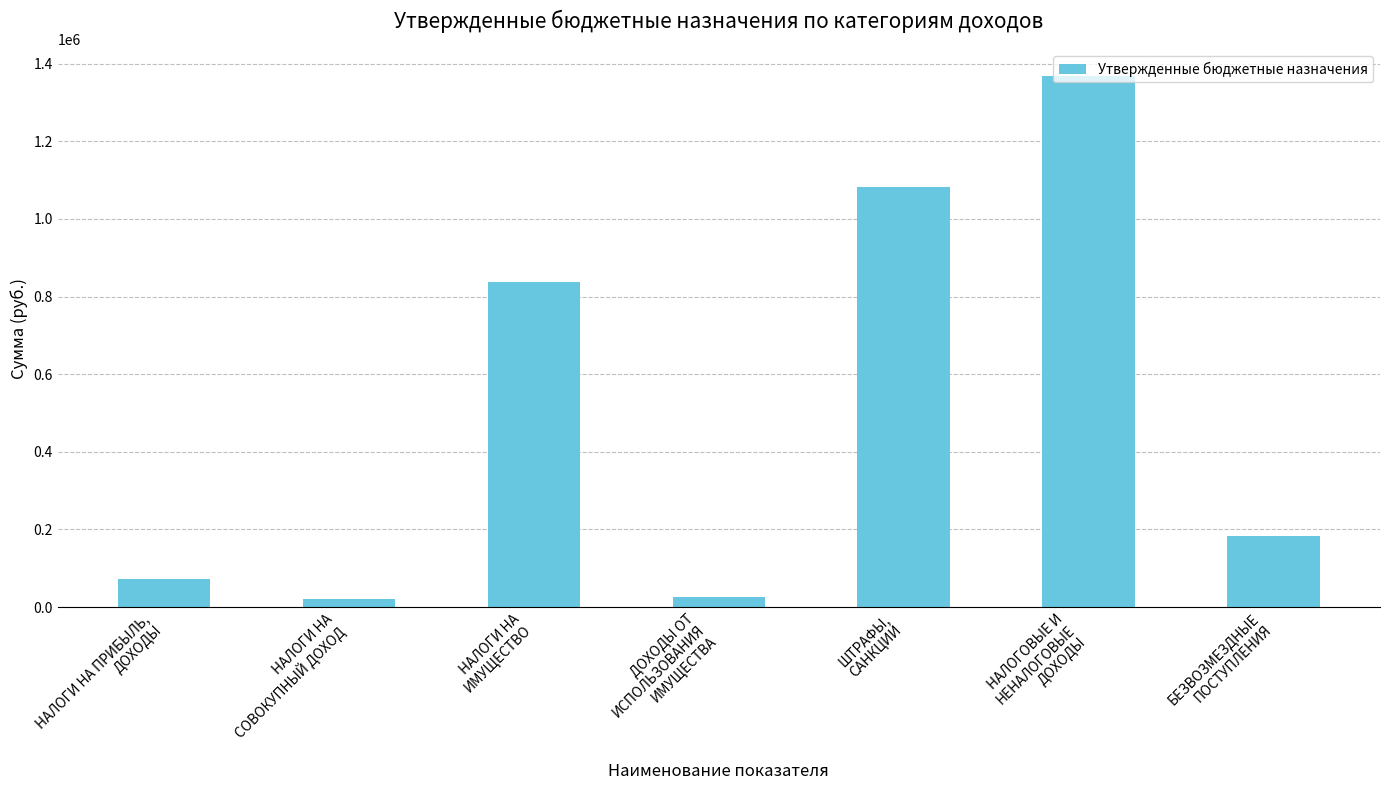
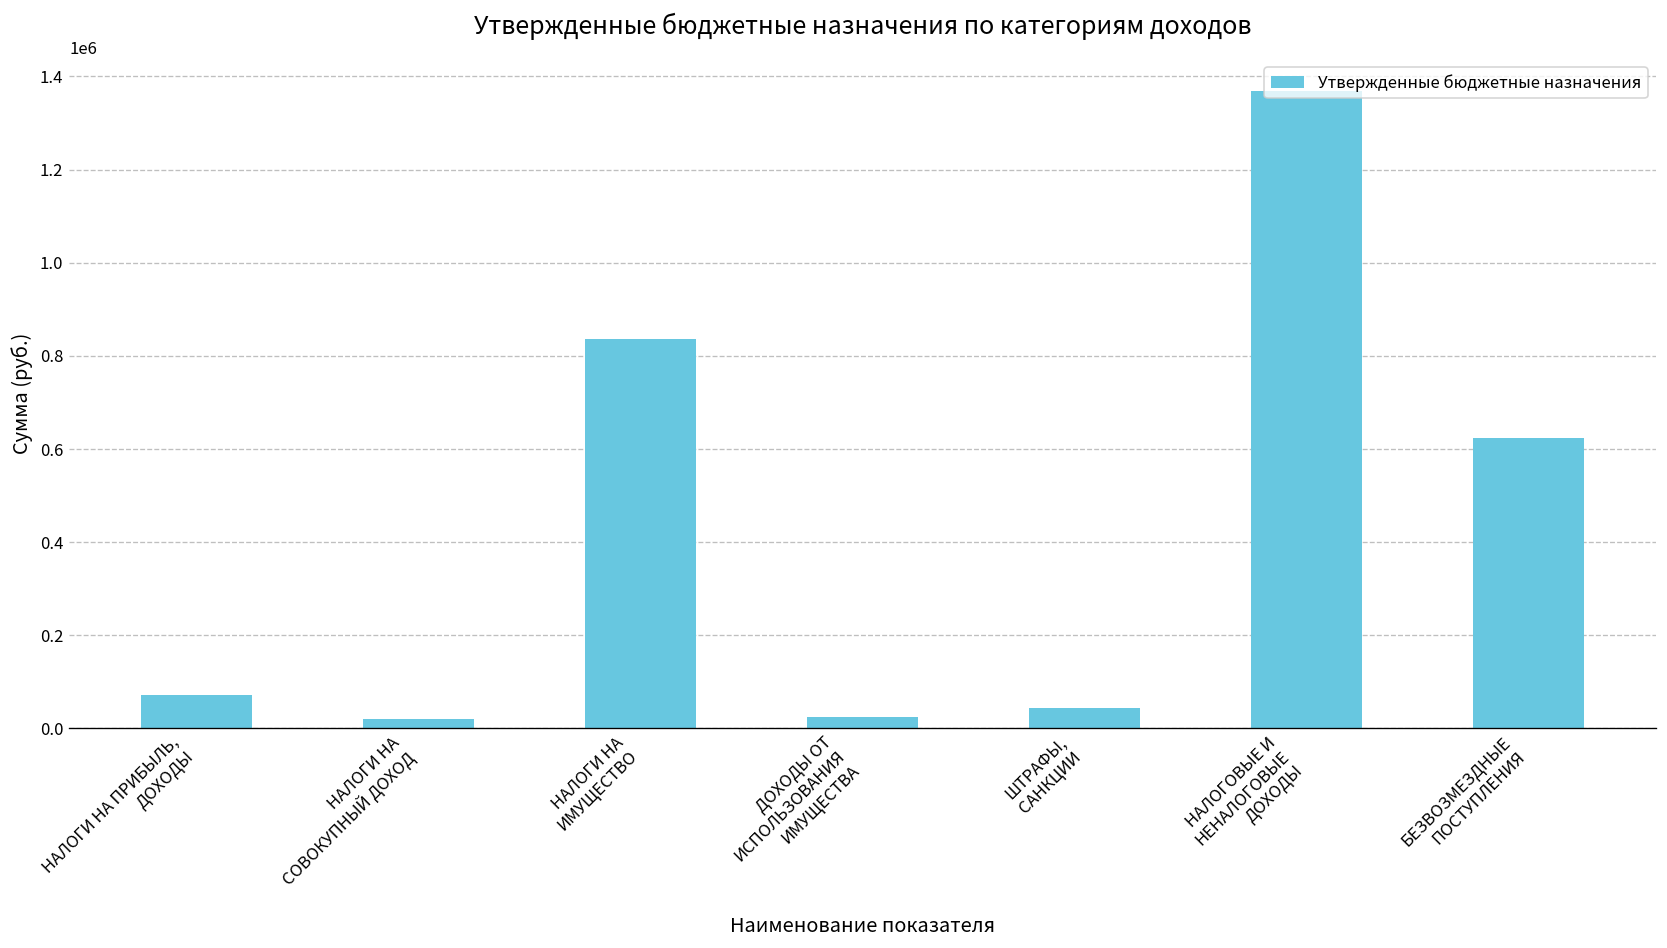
  {
    "НАЛОГИ НА ПРИБЫЛЬ, ДОХОДЫ": 70000,
    "НАЛОГИ НА СОВОКУПНЫЙ ДОХОД": 20000,
    "НАЛОГИ НА ИМУЩЕСТВО": 840000,
    "ДОХОДЫ ОТ ИСПОЛЬЗОВАНИЯ ИМУЩЕСТВА": 30000,
-   "ШТРАФЫ, САНКЦИИ": 1080000,
-   "БЕЗВОЗМЕЗДНЫЕ ПОСТУПЛЕНИЯ": 180000
+   "ШТРАФЫ, САНКЦИИ": 40000,
+   "БЕЗВОЗМЕЗДНЫЕ ПОСТУПЛЕНИЯ": 620000
  }
